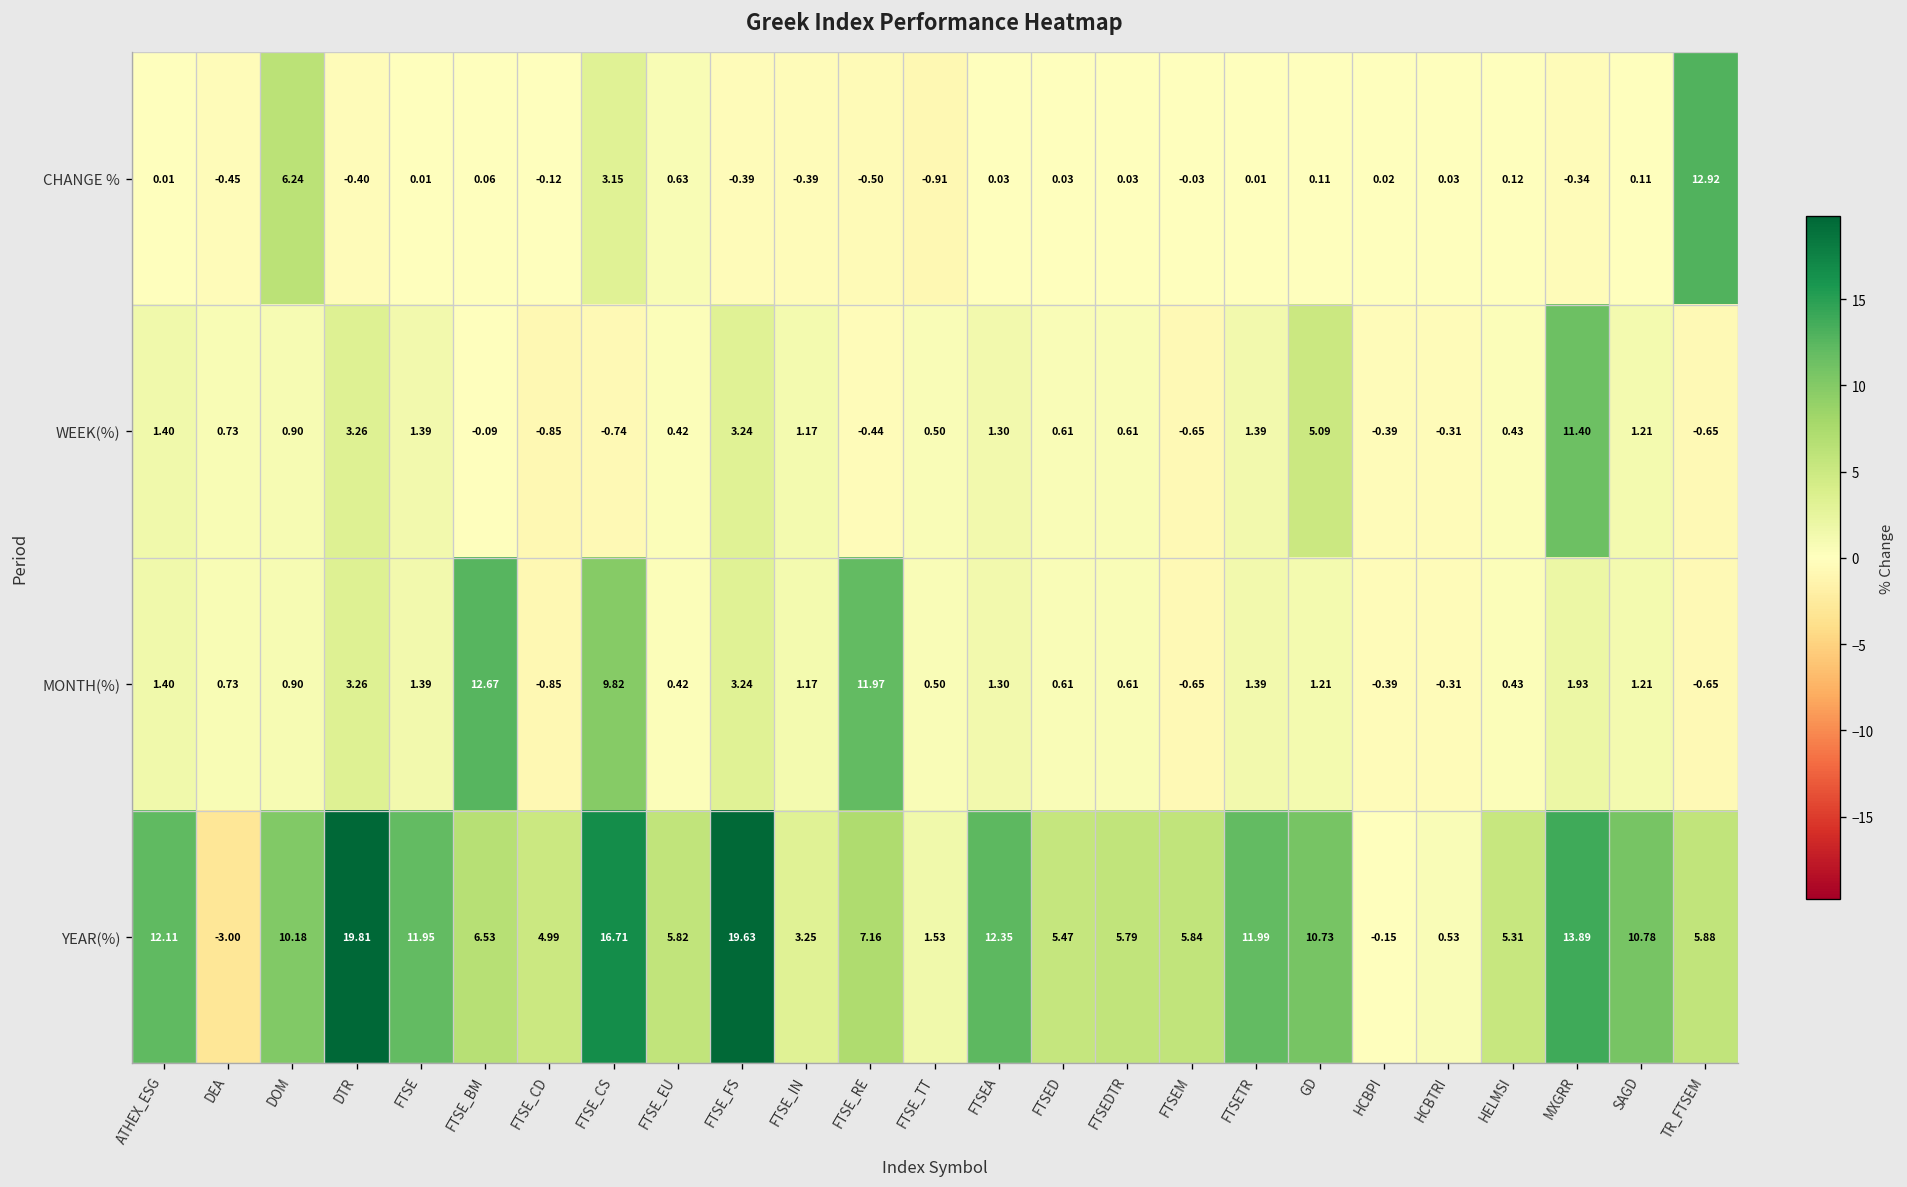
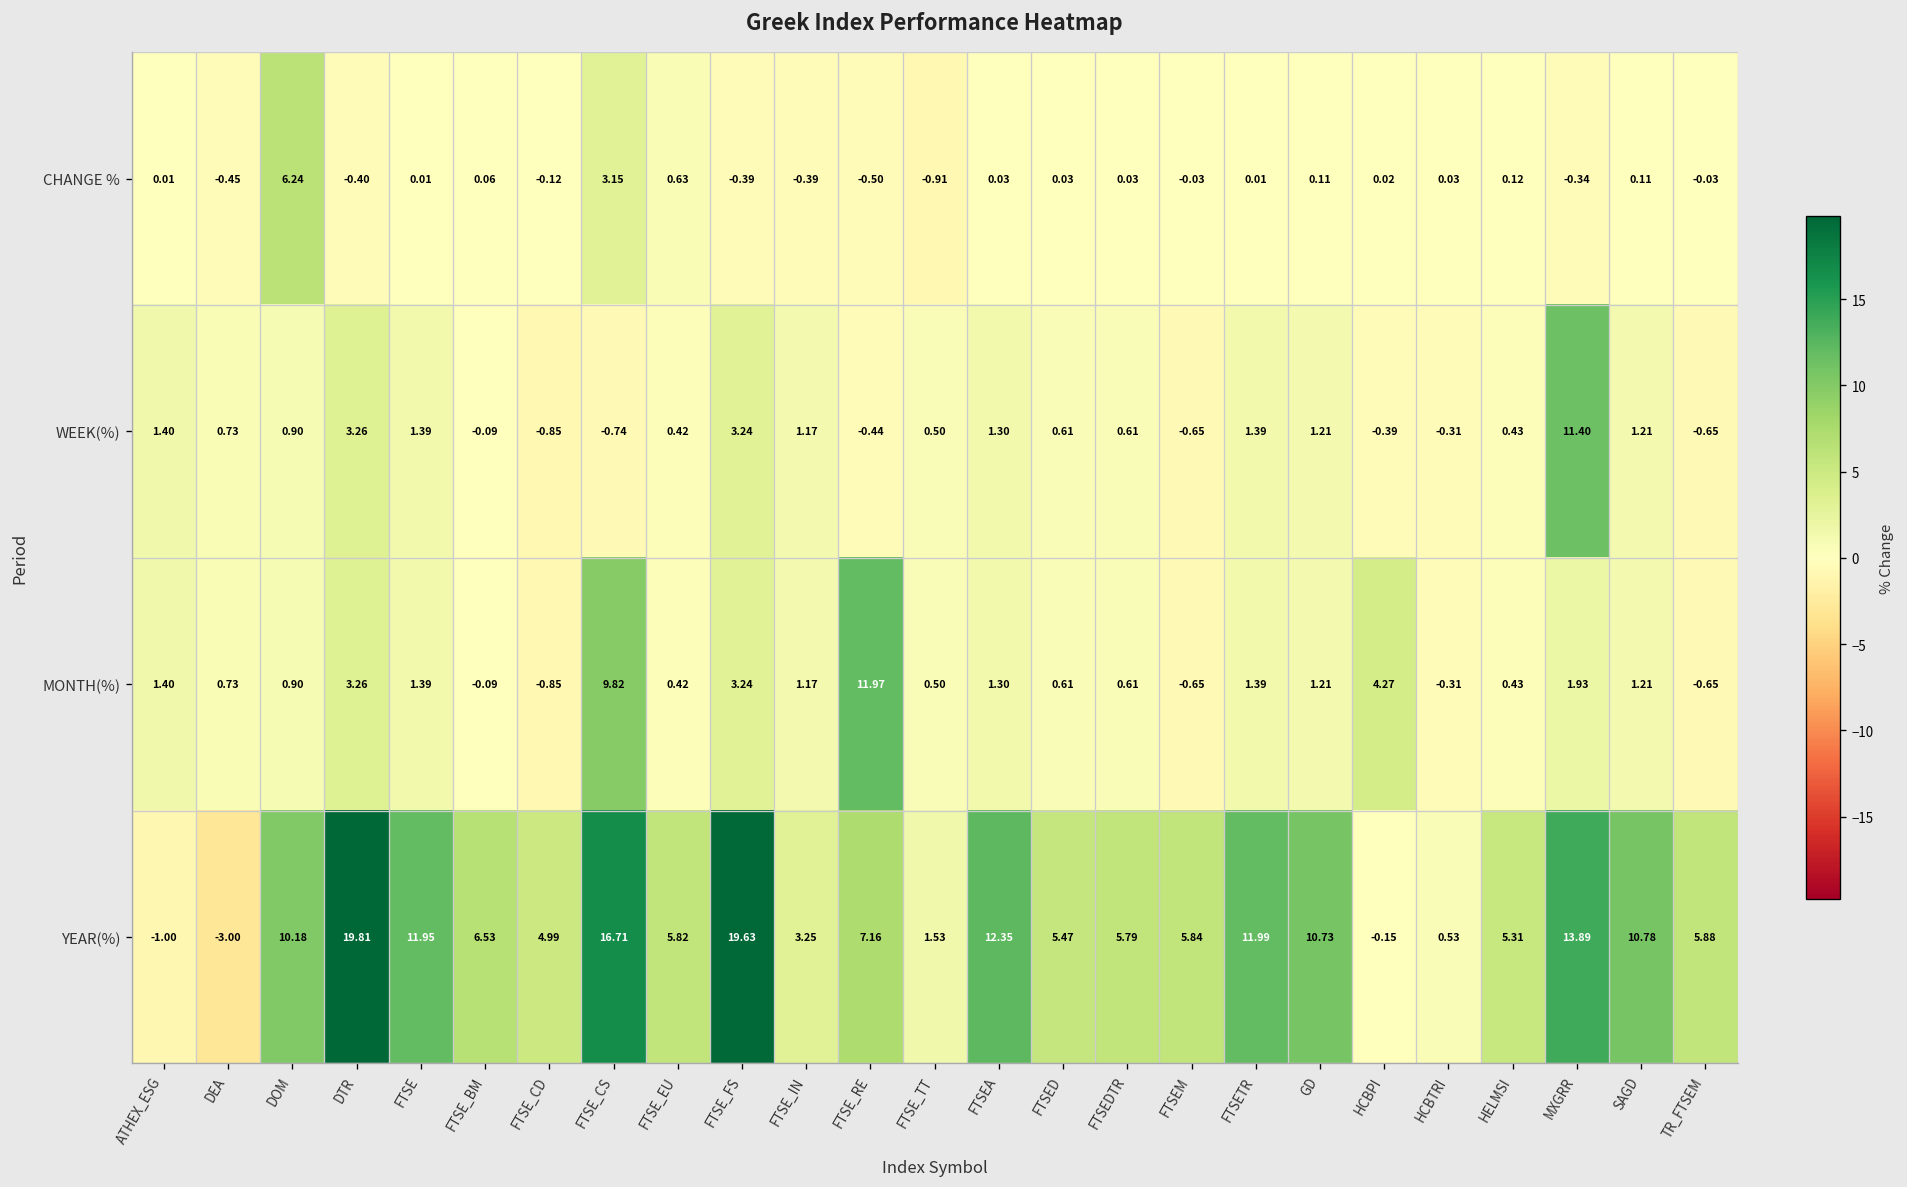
  {
    "CHANGE %": {
      "ATHEX_ESG": 0.01,
      "DEA": -0.45,
      "DOM": 6.24,
      "DTR": -0.40,
      "FTSE": 0.01,
      "FTSE_BM": 0.06,
      "FTSE_CD": -0.12,
      "FTSE_CS": 3.15,
      "FTSE_EU": 0.63,
      "FTSE_FS": -0.39,
      "FTSE_IN": -0.39,
      "FTSE_RE": -0.50,
      "FTSE_TT": -0.91,
      "FTSEA": 0.03,
      "FTSED": 0.03,
      "FTSEDTR": 0.03,
      "FTSEM": -0.03,
      "FTSETR": 0.01,
      "GD": 0.11,
      "HCBPI": 0.02,
      "HCBTRI": 0.03,
      "HELMSI": 0.12,
      "MXGRR": -0.34,
      "SAGD": 0.11,
-     "TR_FTSEM": 12.92
+     "TR_FTSEM": -0.03
    },
    "WEEK(%)": {
      "ATHEX_ESG": 1.40,
      "DEA": 0.73,
      "DOM": 0.90,
      "DTR": 3.26,
      "FTSE": 1.39,
      "FTSE_BM": -0.09,
      "FTSE_CD": -0.85,
      "FTSE_CS": -0.74,
      "FTSE_EU": 0.42,
      "FTSE_FS": 3.24,
      "FTSE_IN": 1.17,
      "FTSE_RE": -0.44,
      "FTSE_TT": 0.50,
      "FTSEA": 1.30,
      "FTSED": 0.61,
      "FTSEDTR": 0.61,
      "FTSEM": -0.65,
      "FTSETR": 1.39,
-     "GD": 5.09,
+     "GD": 1.21,
      "HCBPI": -0.39,
      "HCBTRI": -0.31,
      "HELMSI": 0.43,
      "MXGRR": 11.40,
      "SAGD": 1.21,
      "TR_FTSEM": -0.65
    },
    "MONTH(%)": {
      "ATHEX_ESG": 1.40,
      "DEA": 0.73,
      "DOM": 0.90,
      "DTR": 3.26,
      "FTSE": 1.39,
-     "FTSE_BM": 12.67,
+     "FTSE_BM": -0.09,
      "FTSE_CD": -0.85,
      "FTSE_CS": 9.82,
      "FTSE_EU": 0.42,
      "FTSE_FS": 3.24,
      "FTSE_IN": 1.17,
      "FTSE_RE": 11.97,
      "FTSE_TT": 0.50,
      "FTSEA": 1.30,
      "FTSED": 0.61,
      "FTSEDTR": 0.61,
      "FTSEM": -0.65,
      "FTSETR": 1.39,
      "GD": 1.21,
-     "HCBPI": -0.39,
+     "HCBPI": 4.27,
      "HCBTRI": -0.31,
      "HELMSI": 0.43,
      "MXGRR": 1.93,
      "SAGD": 1.21,
      "TR_FTSEM": -0.65
    },
    "YEAR(%)": {
-     "ATHEX_ESG": 12.11,
+     "ATHEX_ESG": -1.00,
      "DEA": -3.00,
      "DOM": 10.18,
      "DTR": 19.81,
      "FTSE": 11.95,
      "FTSE_BM": 6.53,
      "FTSE_CD": 4.99,
      "FTSE_CS": 16.71,
      "FTSE_EU": 5.82,
      "FTSE_FS": 19.63,
      "FTSE_IN": 3.25,
      "FTSE_RE": 7.16,
      "FTSE_TT": 1.53,
      "FTSEA": 12.35,
      "FTSED": 5.47,
      "FTSEDTR": 5.79,
      "FTSEM": 5.84,
      "FTSETR": 11.99,
      "GD": 10.73,
      "HCBPI": -0.15,
      "HCBTRI": 0.53,
      "HELMSI": 5.31,
      "MXGRR": 13.89,
      "SAGD": 10.78,
      "TR_FTSEM": 5.88
    }
  }
